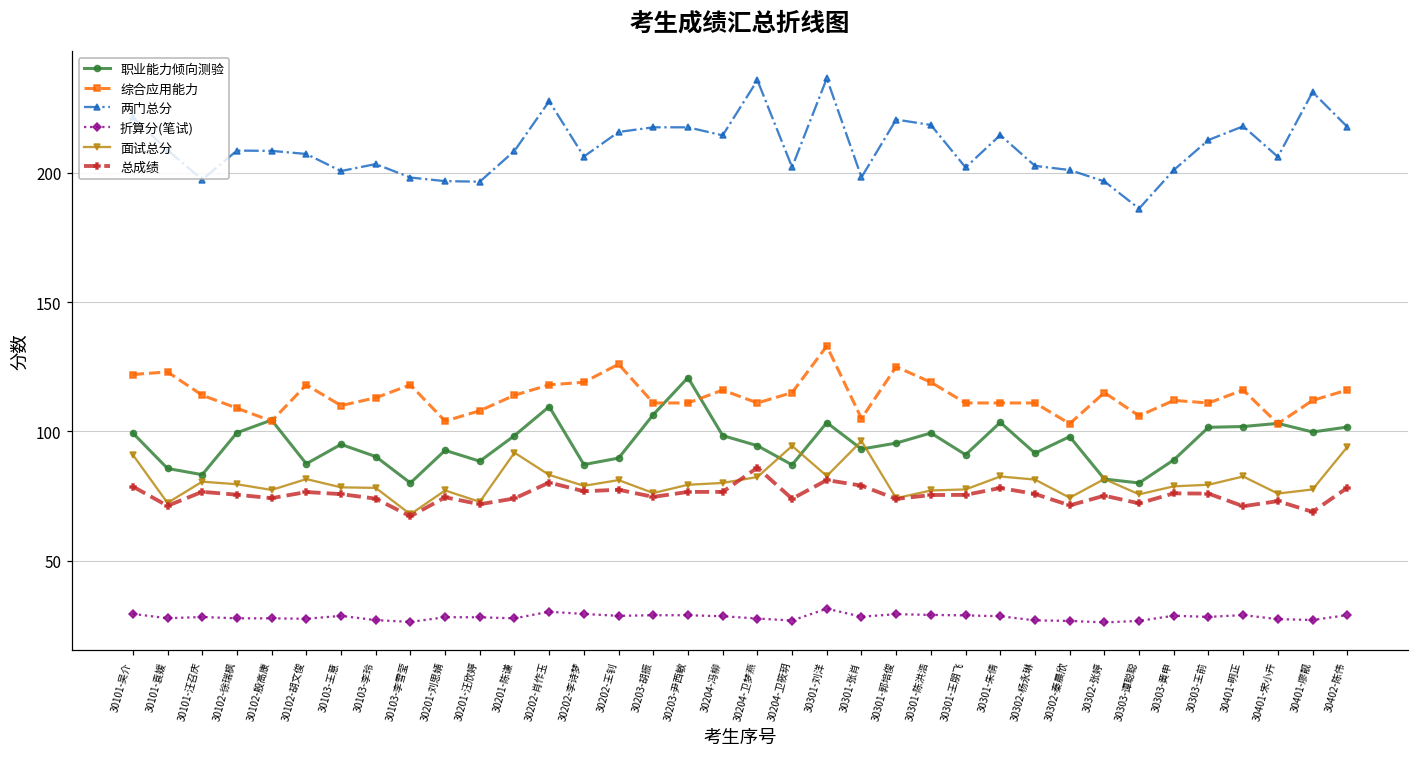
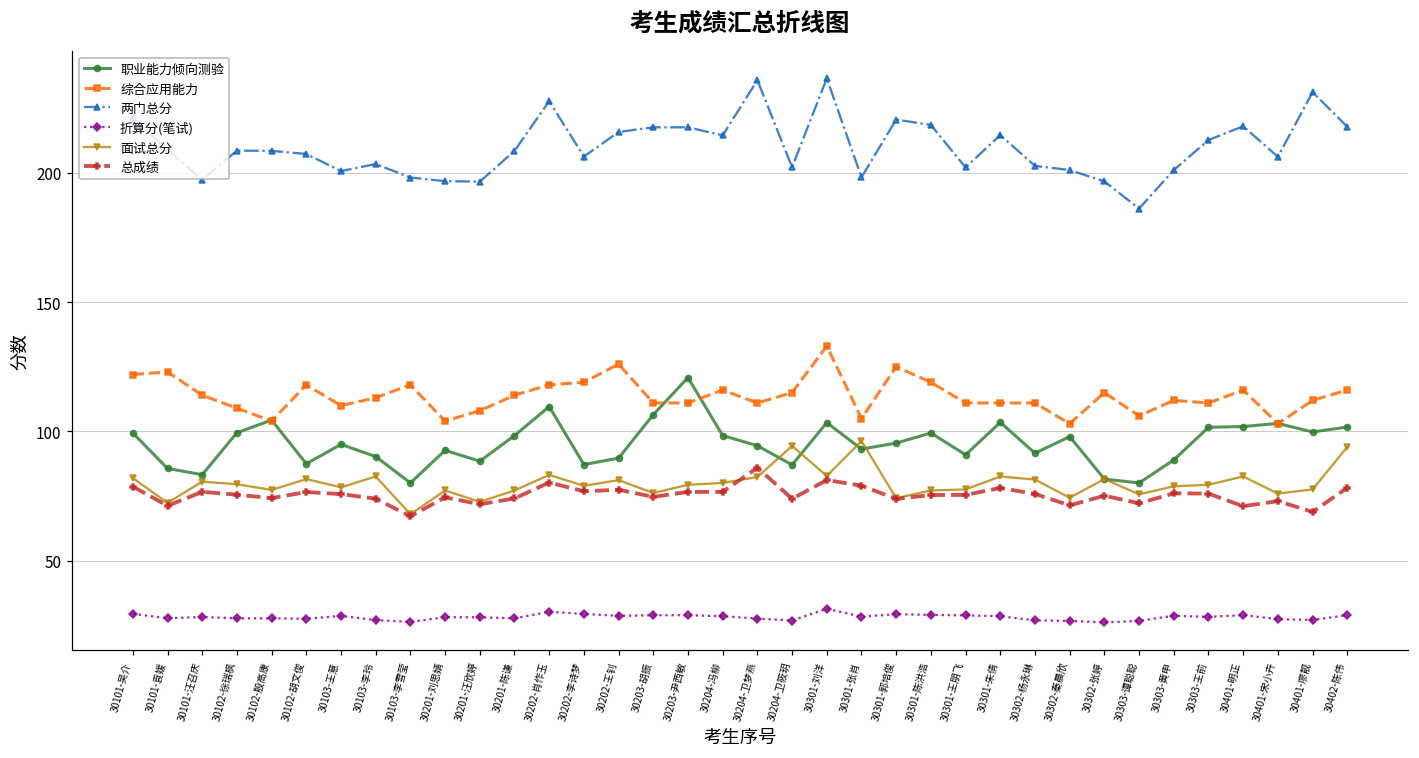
  {
    "面试总分": {
-     "30101-吴介": 91,
+     "30101-吴介": 82,
      "30101-袁媛": 72,
      "30101-汪召庆": 81,
      "30102-徐瑞枫": 80,
      "30102-殷高康": 77,
      "30102-胡文俊": 82,
      "30103-王意": 78,
-     "30103-李玲": 78,
+     "30103-李玲": 83,
      "30201-刘思婧": 77,
-     "30201-陈谦": 92,
+     "30201-陈谦": 77,
      "30202-肖作玉": 83,
      "30202-李诗梦": 79,
      "30202-王钊": 81,
      "30203-胡振": 76,
      "30203-尹西敏": 79,
      "30204-冯柳": 80,
      "30204-卫梦燕": 82,
      "30204-卫筱玥": 94,
      "30301-刘洋": 83,
      "30301-张肖": 96,
      "30301-陈洪浩": 77,
      "30301-王朋飞": 78,
      "30301-朱倩": 83,
      "30302-杨永琳": 81,
      "30302-秦晨欣": 74,
      "30303-谭聪聪": 76,
      "30303-黄申": 79,
      "30303-王前": 79,
      "30401-明正": 83,
      "30401-宋小卉": 76,
      "30401-廖靓": 78,
      "30402-陈伟": 94
    }
  }
